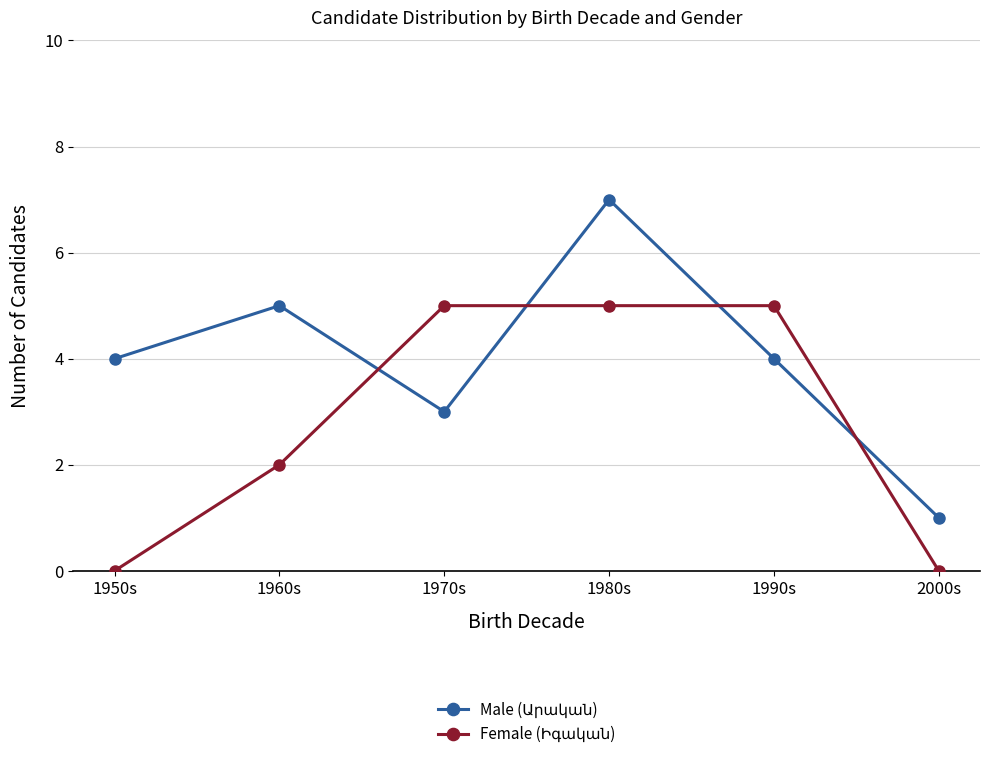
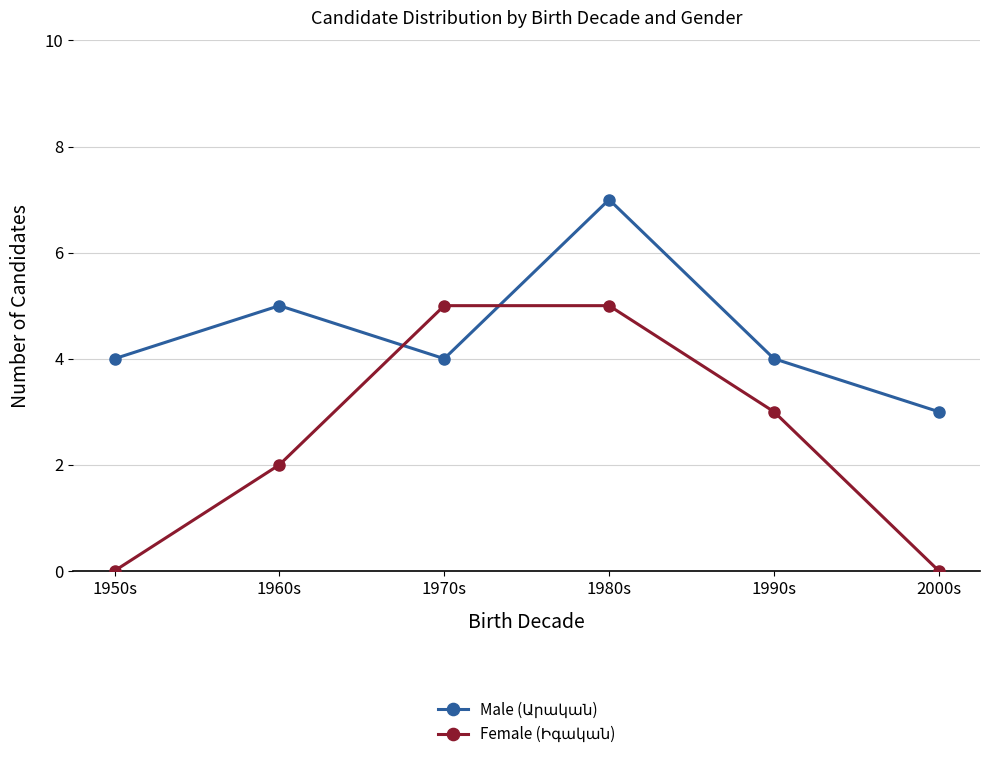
  {
    "Male (Արական)": {
      "1950s": 4,
      "1960s": 5,
-     "1970s": 3,
+     "1970s": 4,
      "1980s": 7,
      "1990s": 4,
-     "2000s": 1
+     "2000s": 3
    },
    "Female (Իգական)": {
      "1950s": 0,
      "1960s": 2,
      "1970s": 5,
      "1980s": 5,
-     "1990s": 5,
+     "1990s": 3,
      "2000s": 0
    }
  }
